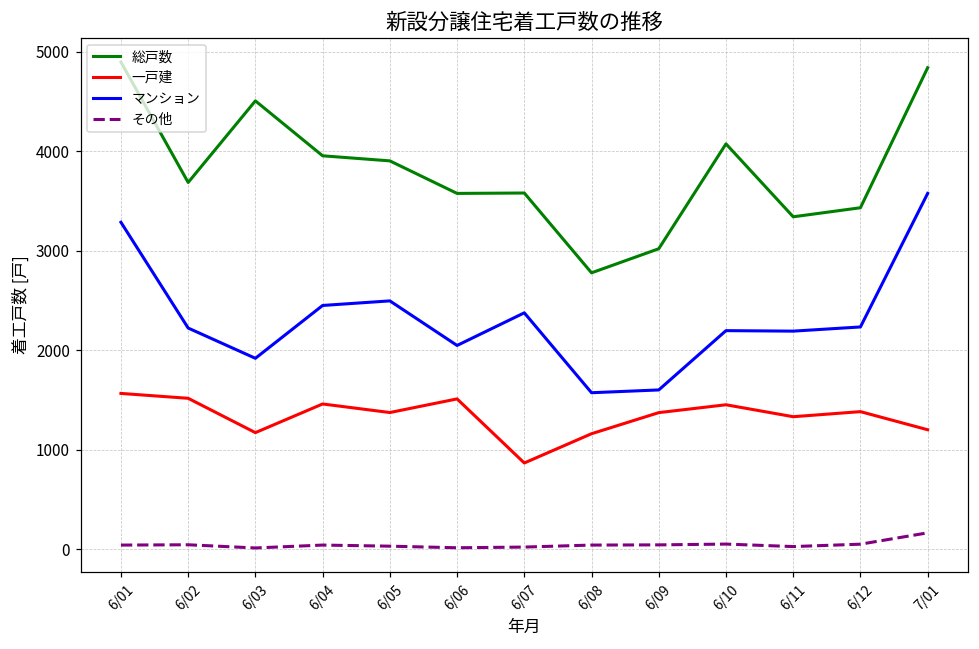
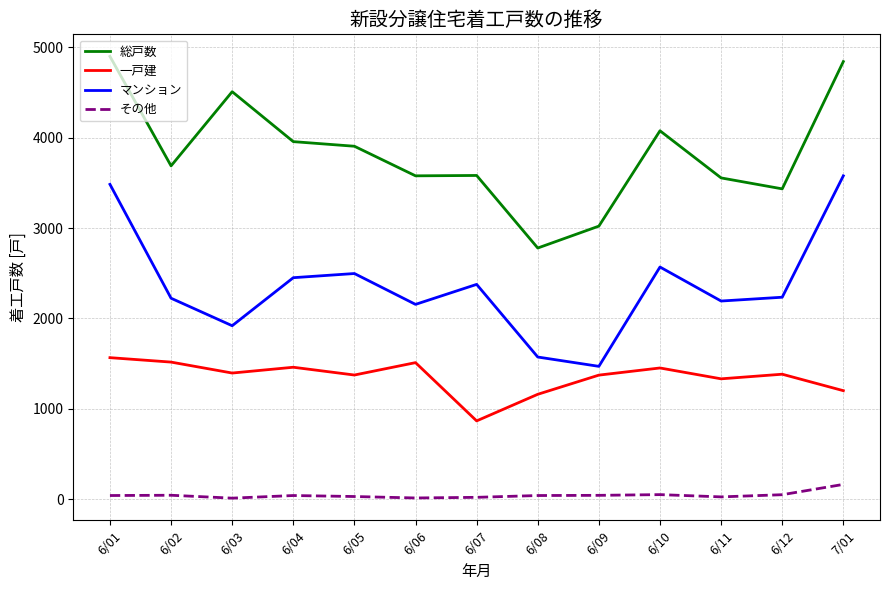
  {
    "総戸数": {
      "6/02": 3700,
      "6/03": 4500,
      "6/04": 4000,
      "6/05": 3900,
      "6/06": 3600,
      "6/07": 3600,
      "6/08": 2800,
      "6/09": 3000,
      "6/10": 4100,
-     "6/11": 3300,
+     "6/11": 3600,
      "6/12": 3400,
      "7/01": 4800
    },
    "一戸建": {
      "6/01": 1600,
      "6/02": 1500,
-     "6/03": 1200,
+     "6/03": 1400,
      "6/04": 1500,
      "6/05": 1400,
      "6/06": 1500,
      "6/07": 900,
      "6/08": 1200,
      "6/09": 1400,
      "6/10": 1500,
      "6/11": 1300,
      "6/12": 1400,
      "7/01": 1200
    },
    "マンション": {
-     "6/01": 3300,
+     "6/01": 3500,
      "6/02": 2200,
      "6/03": 1900,
      "6/04": 2500,
      "6/05": 2500,
-     "6/06": 2000,
+     "6/06": 2200,
      "6/07": 2400,
      "6/08": 1600,
-     "6/09": 1600,
-     "6/10": 2200,
+     "6/09": 1500,
+     "6/10": 2600,
      "6/11": 2200,
      "6/12": 2200,
      "7/01": 3600
    },
    "その他": {
      "6/01": 0,
      "6/02": 0,
      "6/03": 0,
      "6/04": 0,
      "6/05": 0,
      "6/06": 0,
      "6/07": 0,
      "6/08": 0,
      "6/09": 0,
      "6/10": 100,
      "6/11": 0,
      "6/12": 100,
      "7/01": 200
    }
  }
